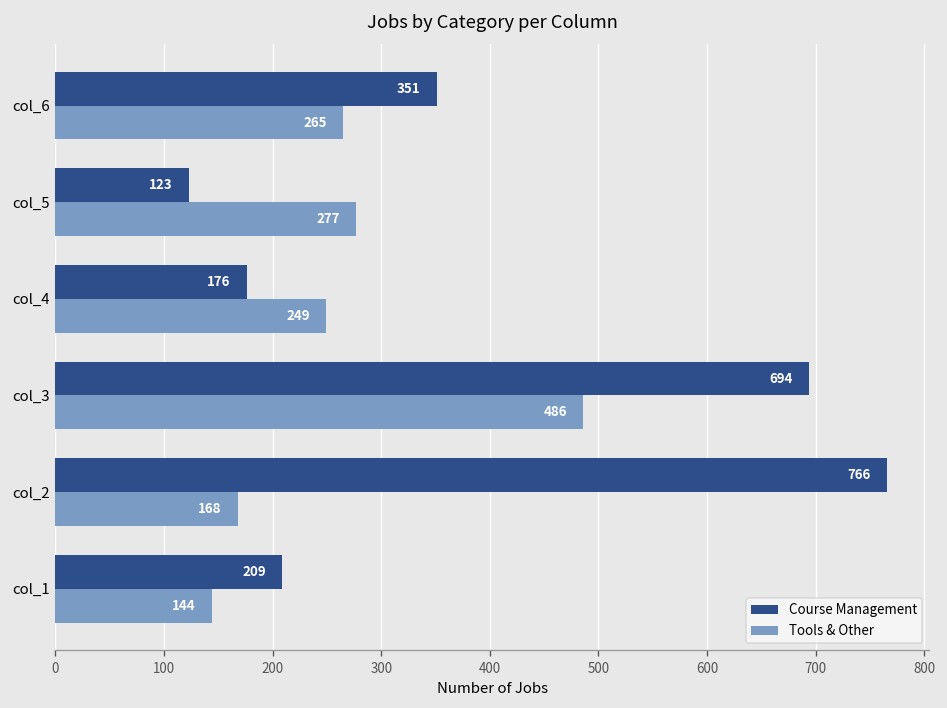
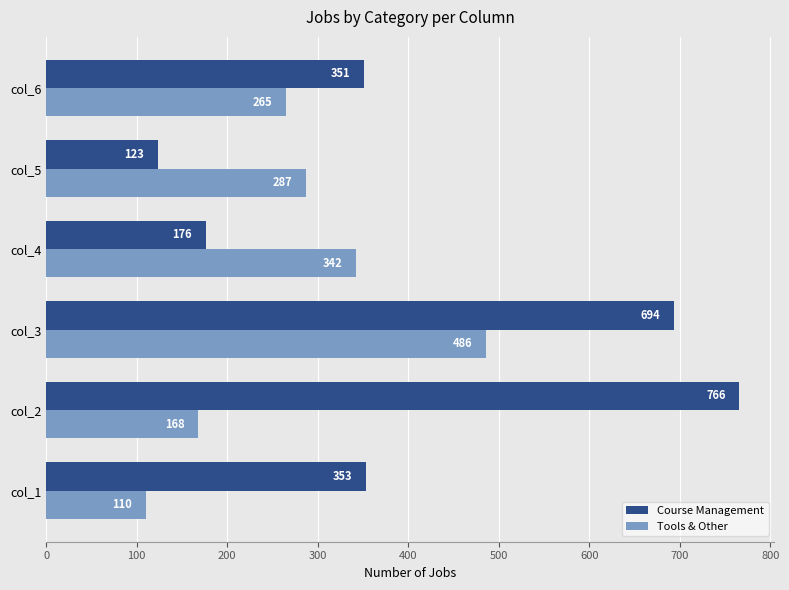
  {
    "Course Management": {
      "col_6": 351,
      "col_5": 123,
      "col_4": 176,
      "col_3": 694,
      "col_2": 766,
-     "col_1": 209
+     "col_1": 353
    },
    "Tools & Other": {
      "col_6": 265,
-     "col_5": 277,
-     "col_4": 249,
+     "col_5": 287,
+     "col_4": 342,
      "col_3": 486,
      "col_2": 168,
-     "col_1": 144
+     "col_1": 110
    }
  }
